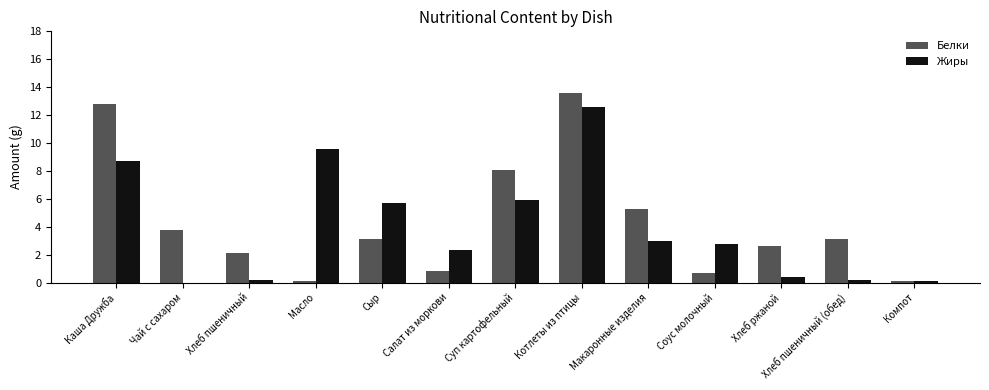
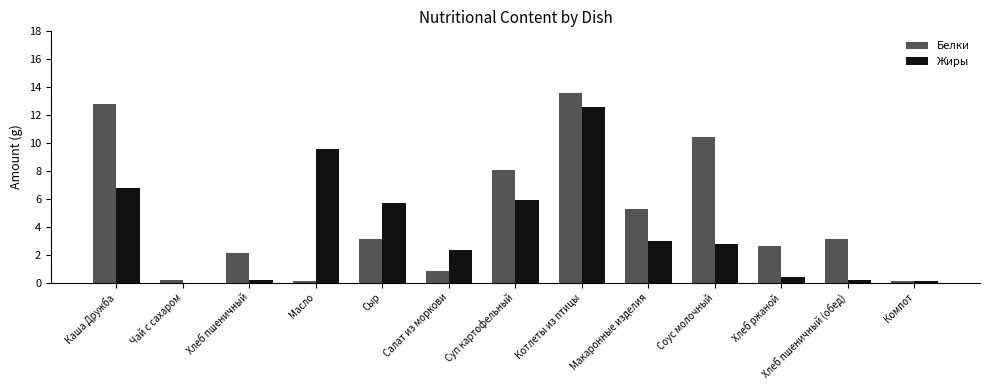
  {
    "Белки": {
      "Каша Дружба": 12.8,
-     "Чай с сахаром": 3.8,
+     "Чай с сахаром": 0.2,
      "Хлеб пшеничный": 2.1,
      "Сыр": 3.1,
      "Салат из моркови": 0.8,
      "Суп картофельный": 8.1,
      "Котлеты из птицы": 13.6,
      "Макаронные изделия": 5.3,
-     "Соус молочный": 0.7,
+     "Соус молочный": 10.4,
      "Хлеб ржаной": 2.6,
      "Хлеб пшеничный (обед)": 3.1
    },
    "Жиры": {
-     "Каша Дружба": 8.7,
+     "Каша Дружба": 6.8,
      "Чай с сахаром": 0.0,
      "Хлеб пшеничный": 0.2,
      "Масло": 9.6,
      "Сыр": 5.7,
      "Салат из моркови": 2.3,
      "Суп картофельный": 5.9,
      "Котлеты из птицы": 12.6,
      "Макаронные изделия": 3.0,
      "Соус молочный": 2.8,
      "Хлеб ржаной": 0.4,
      "Хлеб пшеничный (обед)": 0.2
    }
  }
